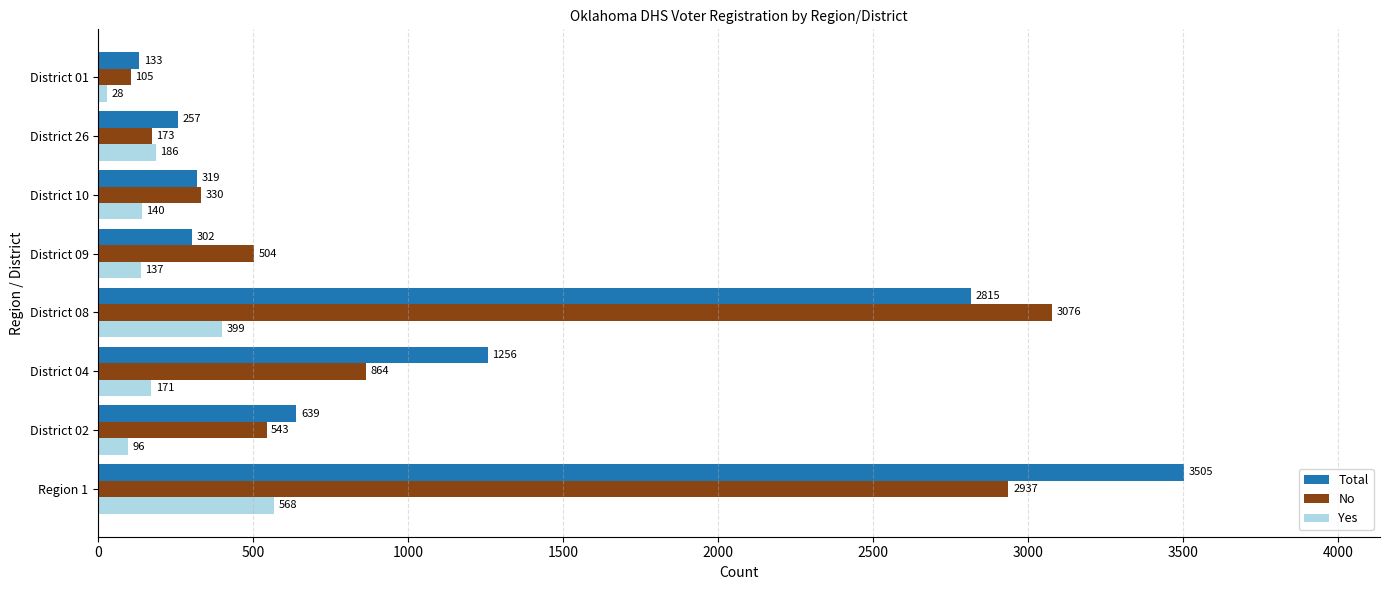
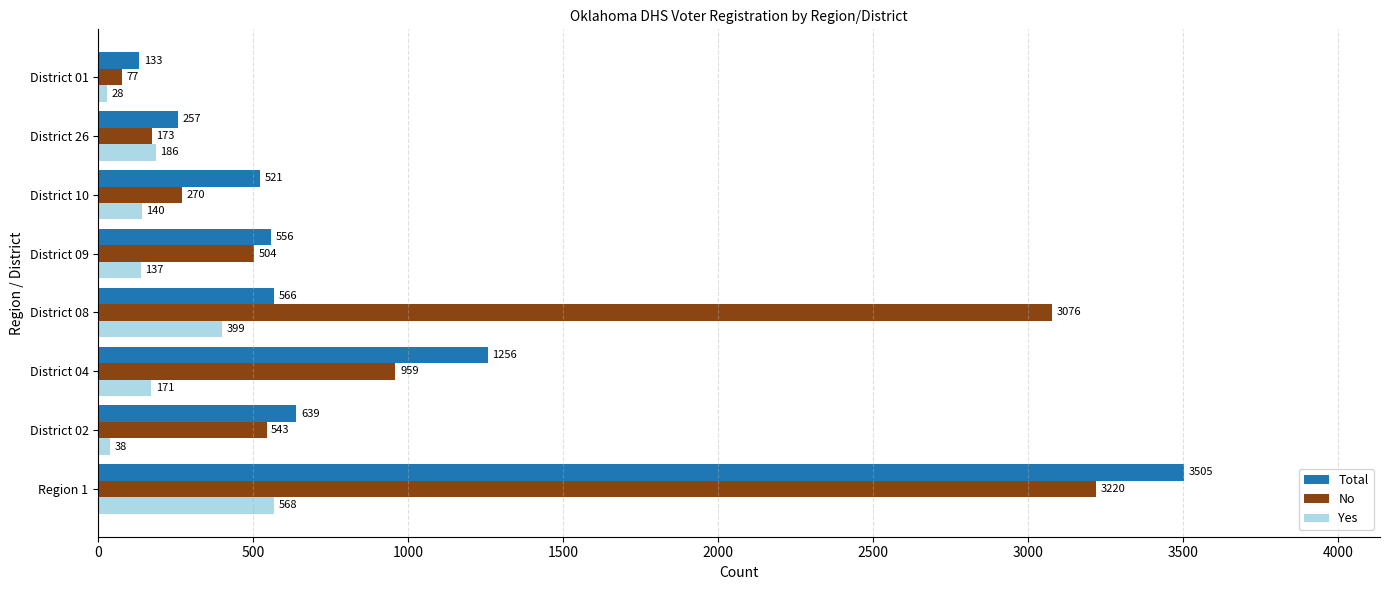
  {
    "Total": {
      "District 01": 133,
      "District 26": 257,
-     "District 10": 319,
-     "District 09": 302,
-     "District 08": 2815,
+     "District 10": 521,
+     "District 09": 556,
+     "District 08": 566,
      "District 04": 1256,
      "District 02": 639,
      "Region 1": 3505
    },
    "No": {
-     "District 01": 105,
+     "District 01": 77,
      "District 26": 173,
-     "District 10": 330,
+     "District 10": 270,
      "District 09": 504,
      "District 08": 3076,
-     "District 04": 864,
+     "District 04": 959,
      "District 02": 543,
-     "Region 1": 2937
+     "Region 1": 3220
    },
    "Yes": {
      "District 01": 28,
      "District 26": 186,
      "District 10": 140,
      "District 09": 137,
      "District 08": 399,
      "District 04": 171,
-     "District 02": 96,
+     "District 02": 38,
      "Region 1": 568
    }
  }
